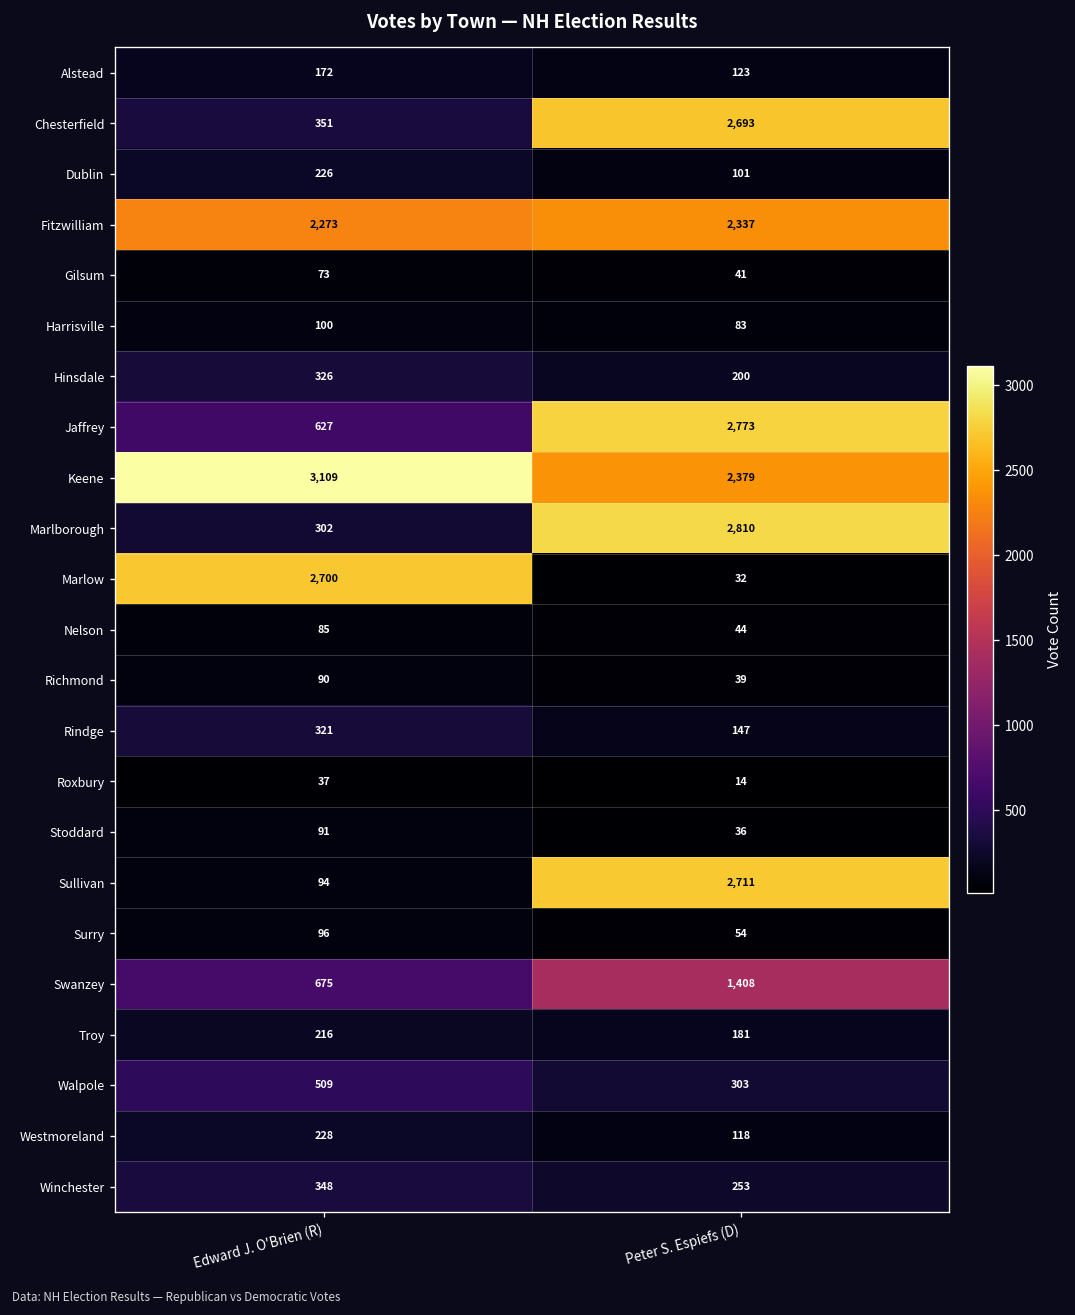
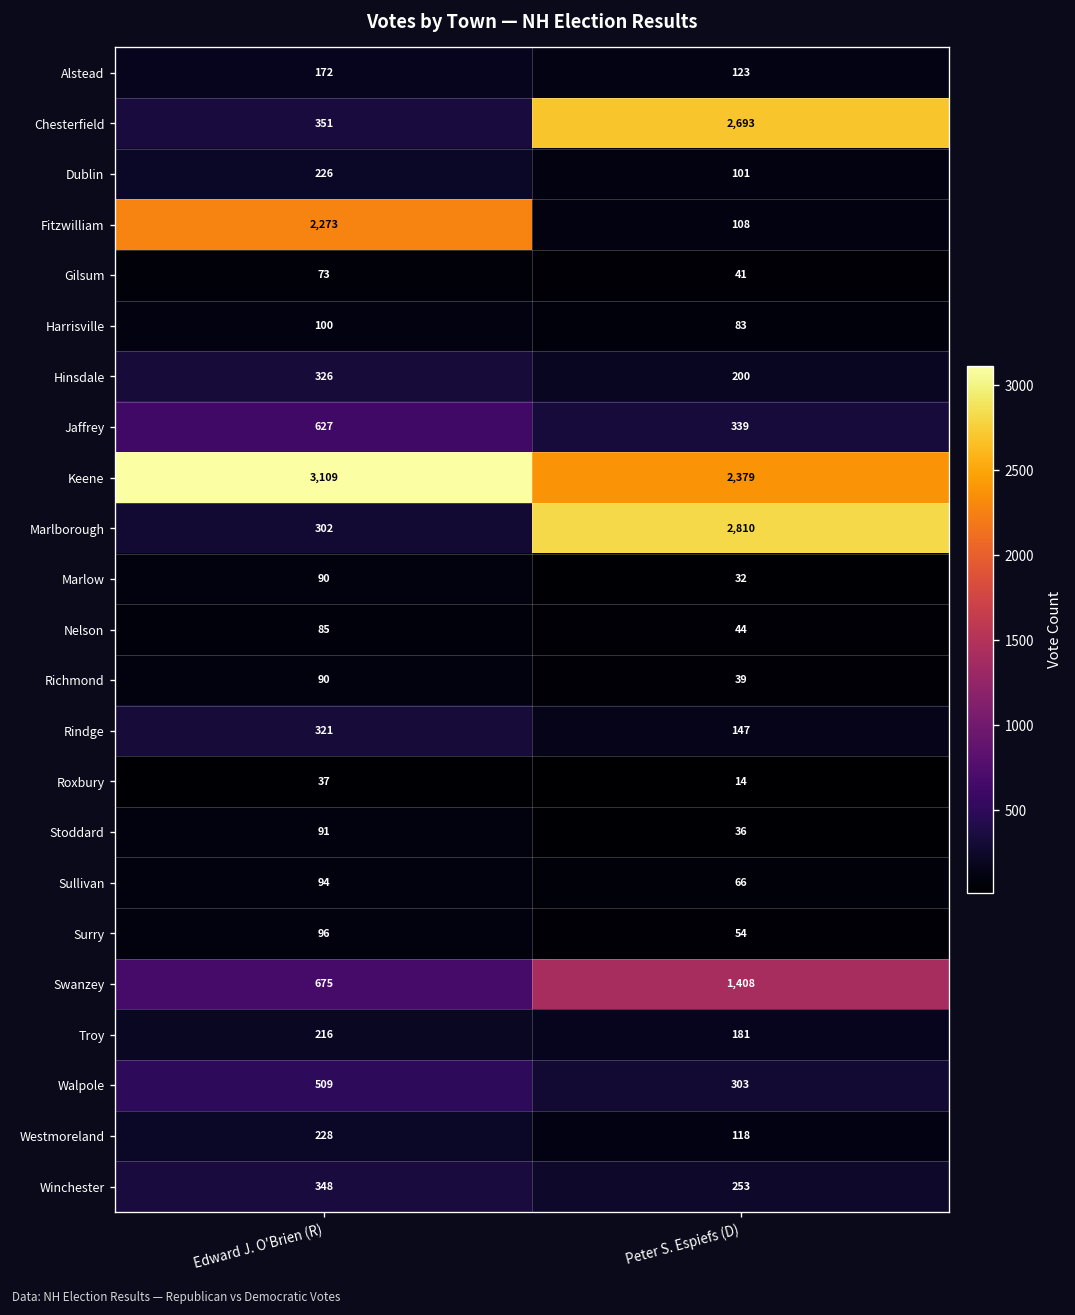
  {
    "Alstead": {
      "Edward J. O'Brien (R)": "172",
      "Peter S. Espiefs (D)": "123"
    },
    "Chesterfield": {
      "Edward J. O'Brien (R)": "351",
      "Peter S. Espiefs (D)": "2,693"
    },
    "Dublin": {
      "Edward J. O'Brien (R)": "226",
      "Peter S. Espiefs (D)": "101"
    },
    "Fitzwilliam": {
      "Edward J. O'Brien (R)": "2,273",
-     "Peter S. Espiefs (D)": "2,337"
+     "Peter S. Espiefs (D)": "108"
    },
    "Gilsum": {
      "Edward J. O'Brien (R)": "73",
      "Peter S. Espiefs (D)": "41"
    },
    "Harrisville": {
      "Edward J. O'Brien (R)": "100",
      "Peter S. Espiefs (D)": "83"
    },
    "Hinsdale": {
      "Edward J. O'Brien (R)": "326",
      "Peter S. Espiefs (D)": "200"
    },
    "Jaffrey": {
      "Edward J. O'Brien (R)": "627",
-     "Peter S. Espiefs (D)": "2,773"
+     "Peter S. Espiefs (D)": "339"
    },
    "Keene": {
      "Edward J. O'Brien (R)": "3,109",
      "Peter S. Espiefs (D)": "2,379"
    },
    "Marlborough": {
      "Edward J. O'Brien (R)": "302",
      "Peter S. Espiefs (D)": "2,810"
    },
    "Marlow": {
-     "Edward J. O'Brien (R)": "2,700",
+     "Edward J. O'Brien (R)": "90",
      "Peter S. Espiefs (D)": "32"
    },
    "Nelson": {
      "Edward J. O'Brien (R)": "85",
      "Peter S. Espiefs (D)": "44"
    },
    "Richmond": {
      "Edward J. O'Brien (R)": "90",
      "Peter S. Espiefs (D)": "39"
    },
    "Rindge": {
      "Edward J. O'Brien (R)": "321",
      "Peter S. Espiefs (D)": "147"
    },
    "Roxbury": {
      "Edward J. O'Brien (R)": "37",
      "Peter S. Espiefs (D)": "14"
    },
    "Stoddard": {
      "Edward J. O'Brien (R)": "91",
      "Peter S. Espiefs (D)": "36"
    },
    "Sullivan": {
      "Edward J. O'Brien (R)": "94",
-     "Peter S. Espiefs (D)": "2,711"
+     "Peter S. Espiefs (D)": "66"
    },
    "Surry": {
      "Edward J. O'Brien (R)": "96",
      "Peter S. Espiefs (D)": "54"
    },
    "Swanzey": {
      "Edward J. O'Brien (R)": "675",
      "Peter S. Espiefs (D)": "1,408"
    },
    "Troy": {
      "Edward J. O'Brien (R)": "216",
      "Peter S. Espiefs (D)": "181"
    },
    "Walpole": {
      "Edward J. O'Brien (R)": "509",
      "Peter S. Espiefs (D)": "303"
    },
    "Westmoreland": {
      "Edward J. O'Brien (R)": "228",
      "Peter S. Espiefs (D)": "118"
    },
    "Winchester": {
      "Edward J. O'Brien (R)": "348",
      "Peter S. Espiefs (D)": "253"
    }
  }
